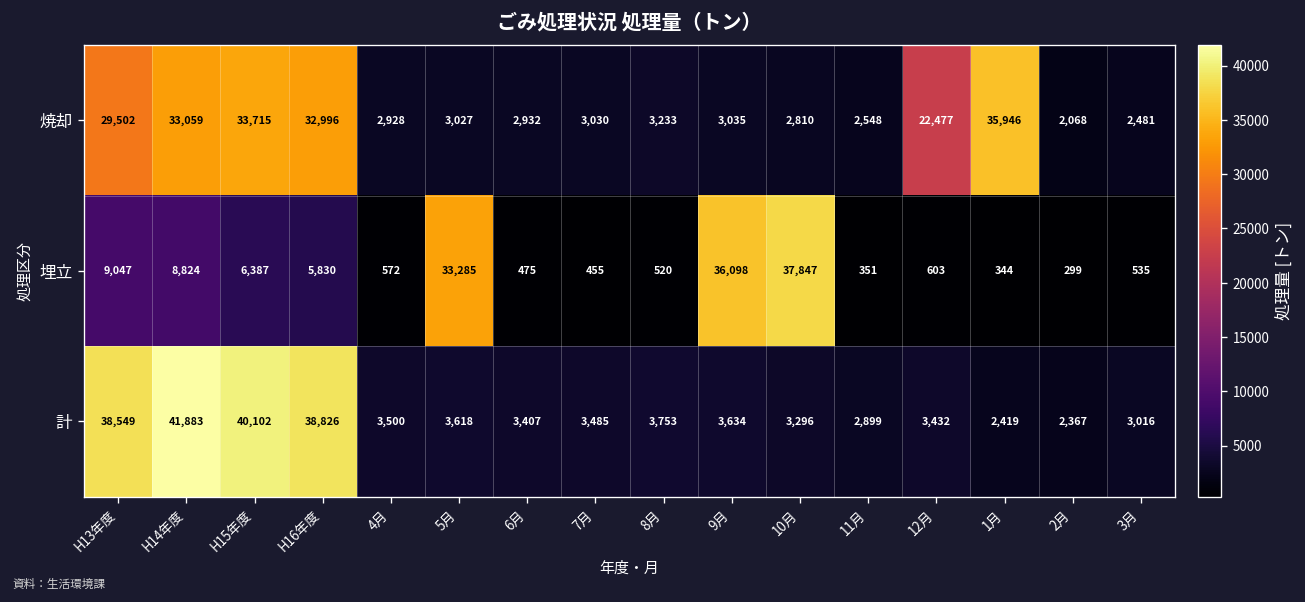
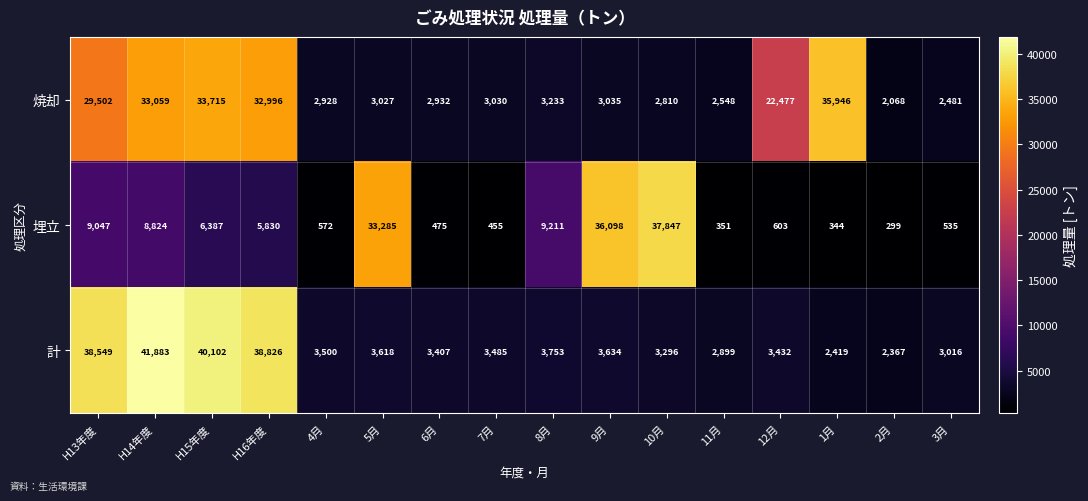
  {
    "焼却": {
      "H13年度": "29,502",
      "H14年度": "33,059",
      "H15年度": "33,715",
      "H16年度": "32,996",
      "4月": "2,928",
      "5月": "3,027",
      "6月": "2,932",
      "7月": "3,030",
      "8月": "3,233",
      "9月": "3,035",
      "10月": "2,810",
      "11月": "2,548",
      "12月": "22,477",
      "1月": "35,946",
      "2月": "2,068",
      "3月": "2,481"
    },
    "埋立": {
      "H13年度": "9,047",
      "H14年度": "8,824",
      "H15年度": "6,387",
      "H16年度": "5,830",
      "4月": "572",
      "5月": "33,285",
      "6月": "475",
      "7月": "455",
-     "8月": "520",
+     "8月": "9,211",
      "9月": "36,098",
      "10月": "37,847",
      "11月": "351",
      "12月": "603",
      "1月": "344",
      "2月": "299",
      "3月": "535"
    },
    "計": {
      "H13年度": "38,549",
      "H14年度": "41,883",
      "H15年度": "40,102",
      "H16年度": "38,826",
      "4月": "3,500",
      "5月": "3,618",
      "6月": "3,407",
      "7月": "3,485",
      "8月": "3,753",
      "9月": "3,634",
      "10月": "3,296",
      "11月": "2,899",
      "12月": "3,432",
      "1月": "2,419",
      "2月": "2,367",
      "3月": "3,016"
    }
  }
